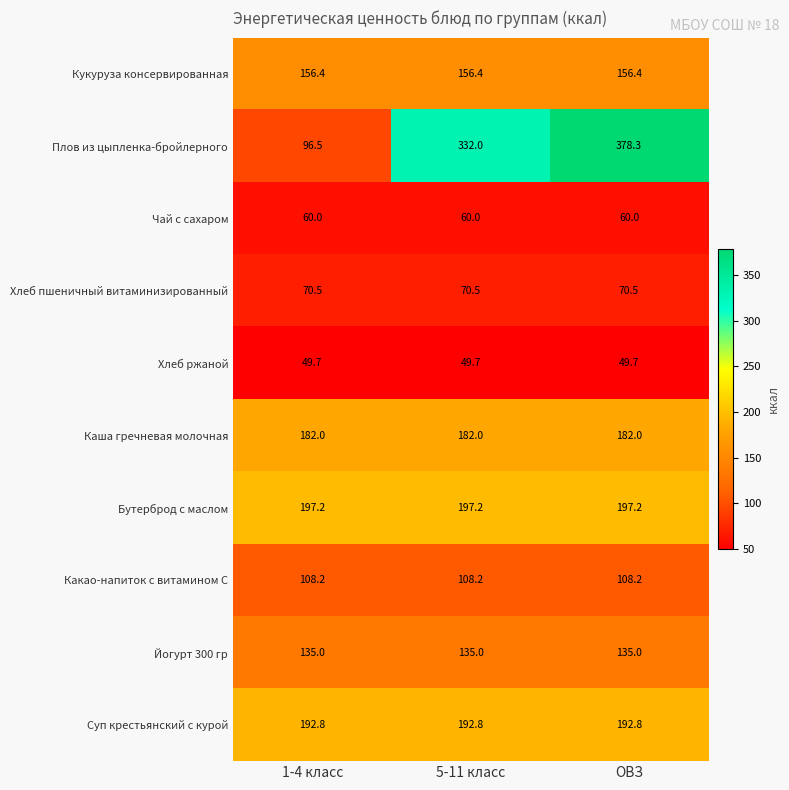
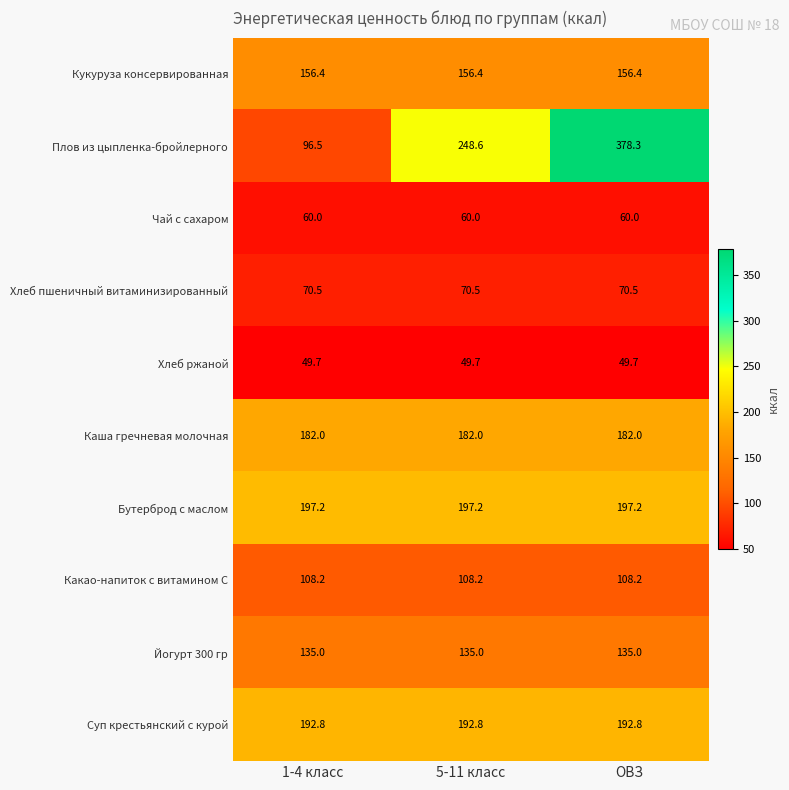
  {
    "Кукуруза консервированная": {
      "1-4 класс": 156.4,
      "5-11 класс": 156.4,
      "ОВЗ": 156.4
    },
    "Плов из цыпленка-бройлерного": {
      "1-4 класс": 96.5,
-     "5-11 класс": 332.0,
+     "5-11 класс": 248.6,
      "ОВЗ": 378.3
    },
    "Чай с сахаром": {
      "1-4 класс": 60.0,
      "5-11 класс": 60.0,
      "ОВЗ": 60.0
    },
    "Хлеб пшеничный витаминизированный": {
      "1-4 класс": 70.5,
      "5-11 класс": 70.5,
      "ОВЗ": 70.5
    },
    "Хлеб ржаной": {
      "1-4 класс": 49.7,
      "5-11 класс": 49.7,
      "ОВЗ": 49.7
    },
    "Каша гречневая молочная": {
      "1-4 класс": 182.0,
      "5-11 класс": 182.0,
      "ОВЗ": 182.0
    },
    "Бутерброд с маслом": {
      "1-4 класс": 197.2,
      "5-11 класс": 197.2,
      "ОВЗ": 197.2
    },
    "Какао-напиток с витамином С": {
      "1-4 класс": 108.2,
      "5-11 класс": 108.2,
      "ОВЗ": 108.2
    },
    "Йогурт 300 гр": {
      "1-4 класс": 135.0,
      "5-11 класс": 135.0,
      "ОВЗ": 135.0
    },
    "Суп крестьянский с курой": {
      "1-4 класс": 192.8,
      "5-11 класс": 192.8,
      "ОВЗ": 192.8
    }
  }
